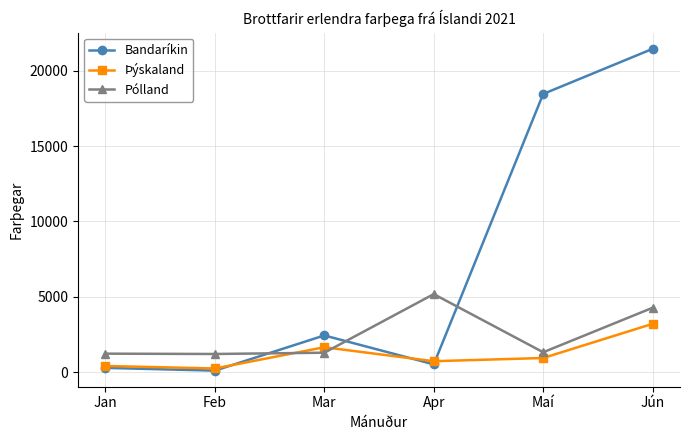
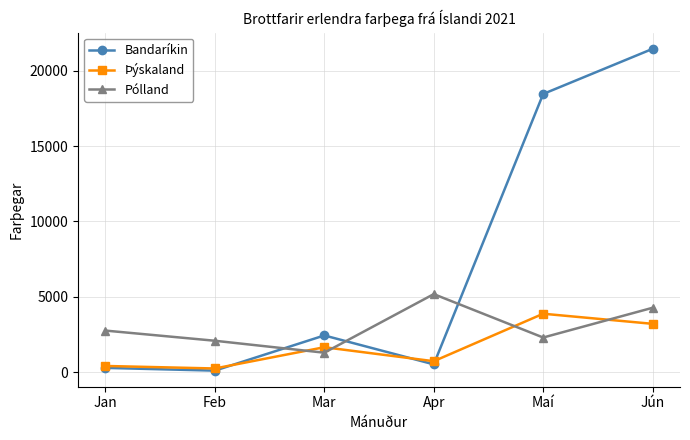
  {
    "Bandaríkin": {
      "Mar": 2400,
      "Apr": 500,
      "Maí": 18500,
      "Jún": 21500
    },
    "Þýskaland": {
      "Mar": 1700,
      "Apr": 700,
-     "Maí": 900,
+     "Maí": 3900,
      "Jún": 3200
    },
    "Pólland": {
-     "Jan": 1200,
-     "Feb": 1200,
+     "Jan": 2800,
+     "Feb": 2100,
      "Mar": 1300,
      "Apr": 5200,
-     "Maí": 1300,
+     "Maí": 2300,
      "Jún": 4300
    }
  }
